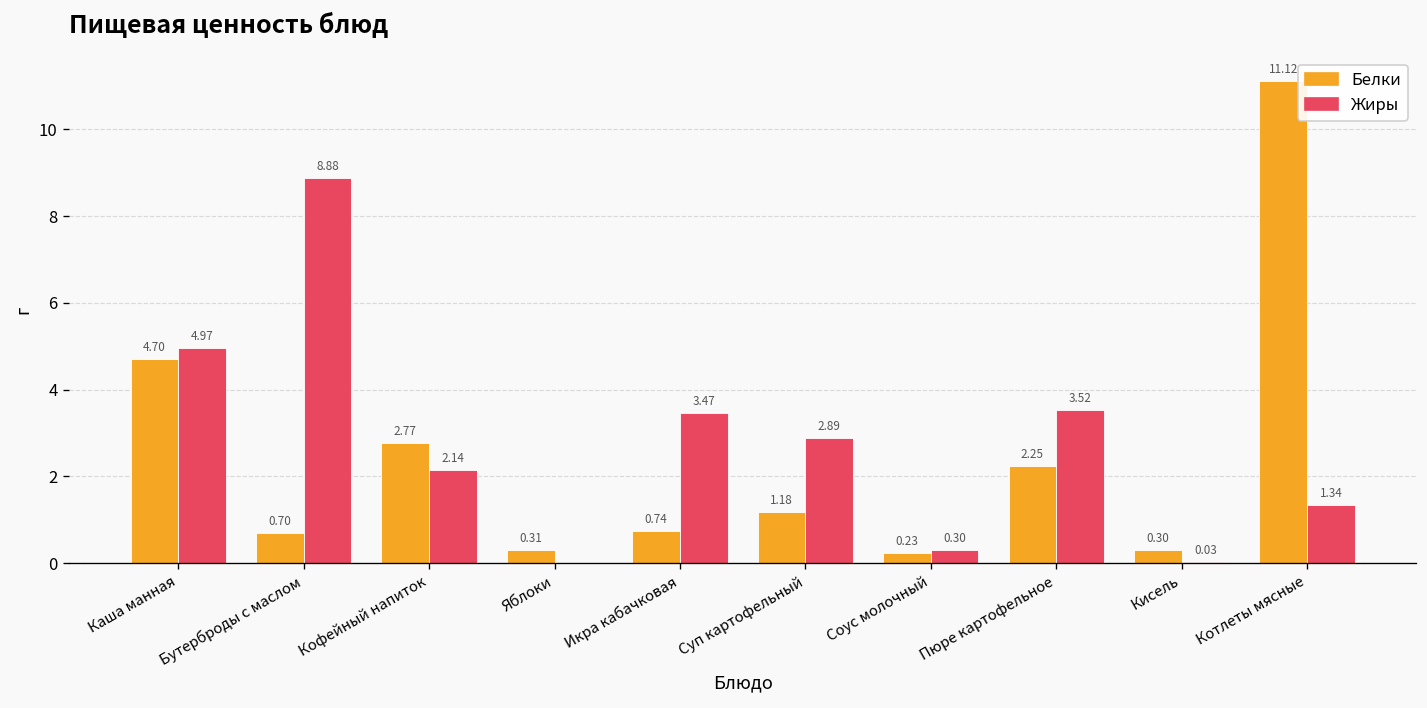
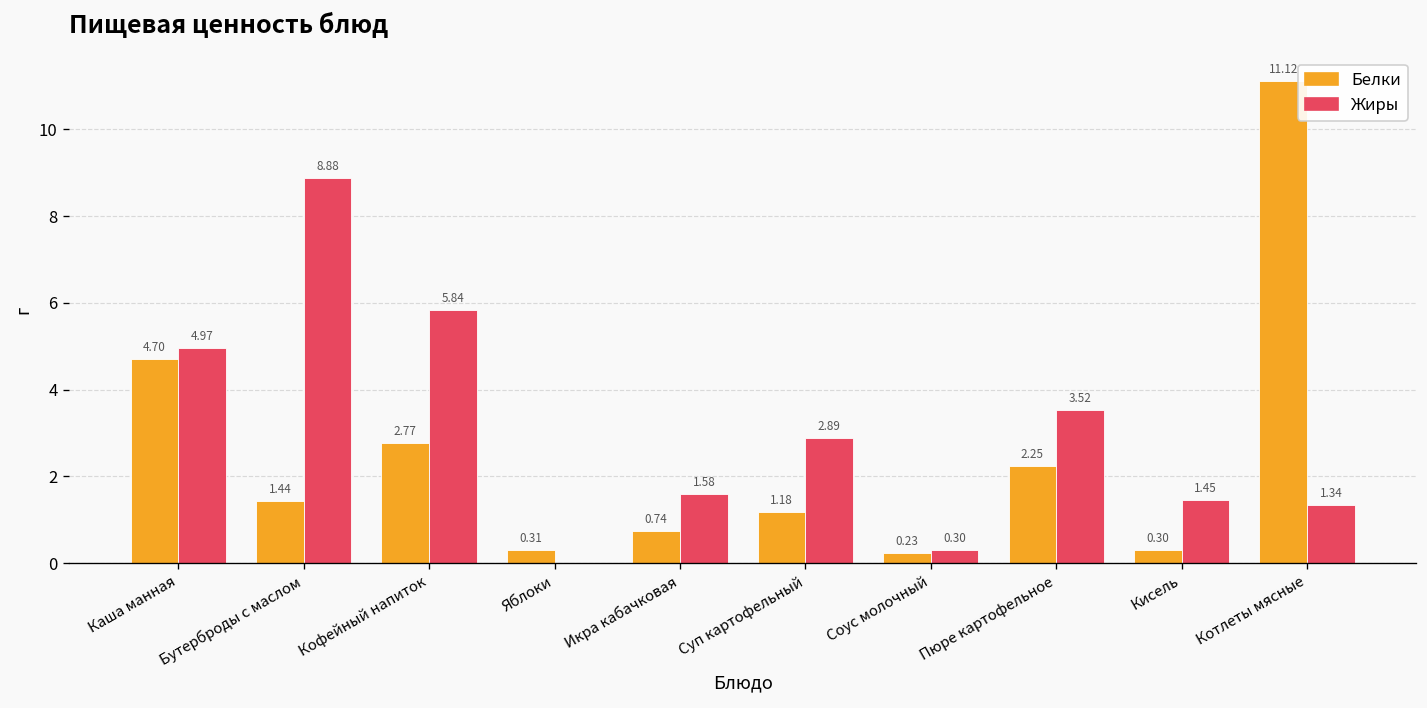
  {
    "Белки": {
      "Каша манная": 4.70,
-     "Бутерброды с маслом": 0.70,
+     "Бутерброды с маслом": 1.44,
      "Кофейный напиток": 2.77,
      "Яблоки": 0.31,
      "Икра кабачковая": 0.74,
      "Суп картофельный": 1.18,
      "Соус молочный": 0.23,
      "Пюре картофельное": 2.25,
      "Кисель": 0.30
    },
    "Жиры": {
      "Каша манная": 4.97,
      "Бутерброды с маслом": 8.88,
-     "Кофейный напиток": 2.14,
-     "Икра кабачковая": 3.47,
+     "Кофейный напиток": 5.84,
+     "Икра кабачковая": 1.58,
      "Суп картофельный": 2.89,
      "Соус молочный": 0.30,
      "Пюре картофельное": 3.52,
-     "Кисель": 0.03,
+     "Кисель": 1.45,
      "Котлеты мясные": 1.34
    }
  }
